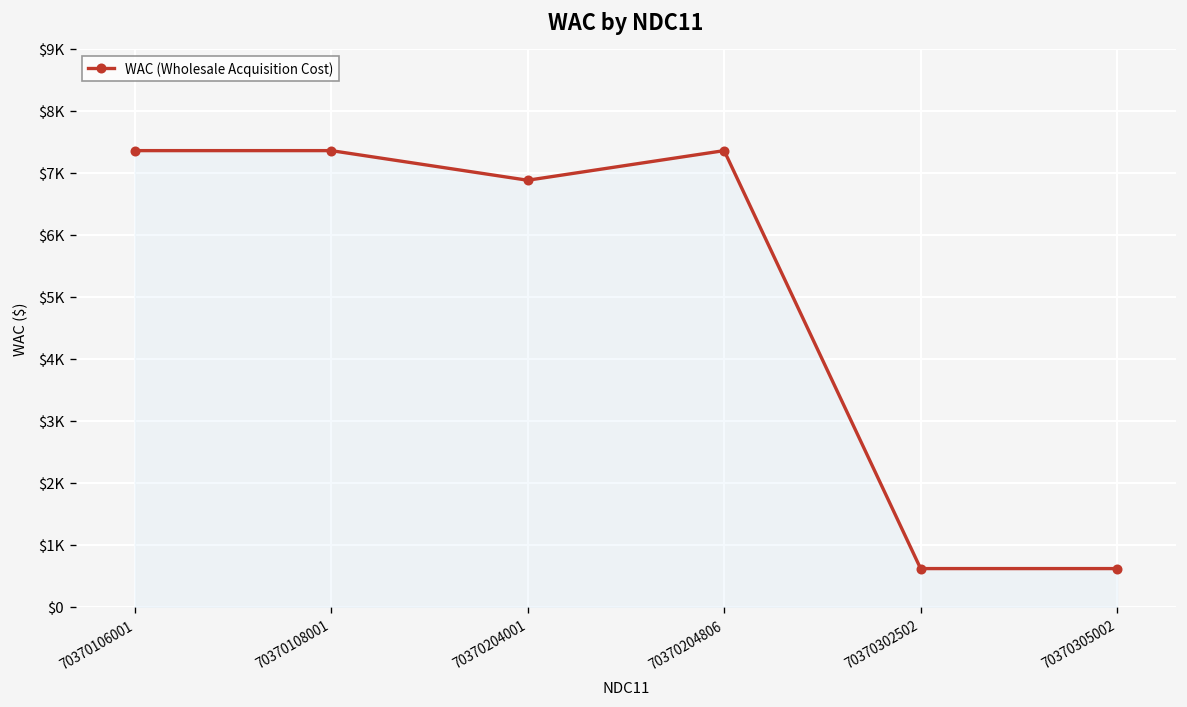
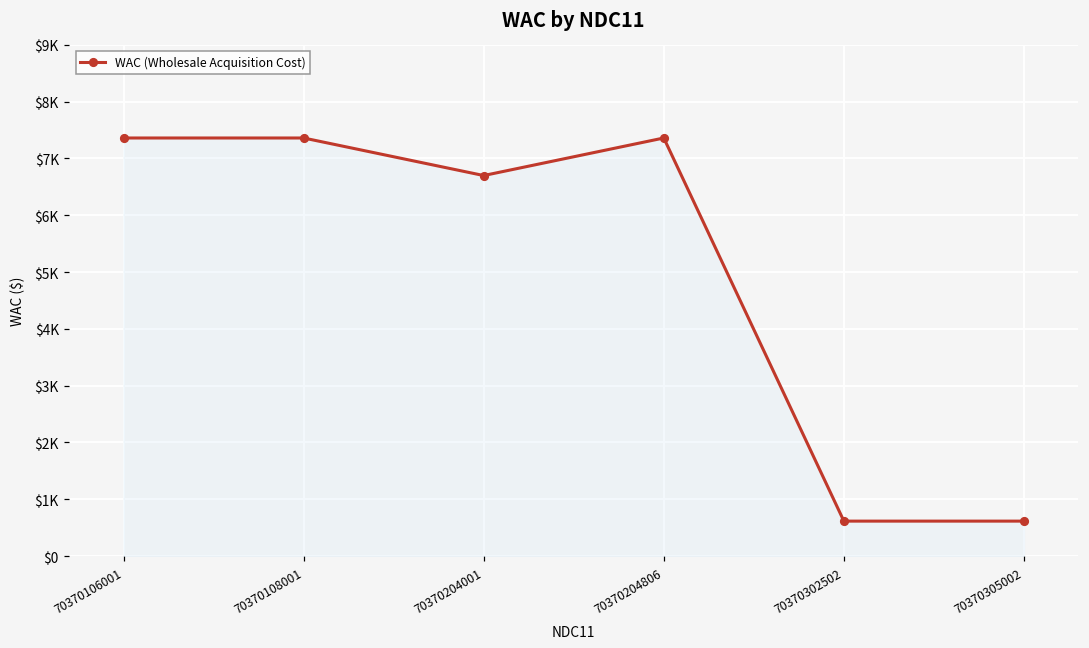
  {
    "70370106001": "$7400",
    "70370108001": "$7400",
-   "70370204001": "$6900",
+   "70370204001": "$6700",
    "70370204806": "$7400",
    "70370302502": "$600",
    "70370305002": "$600"
  }
